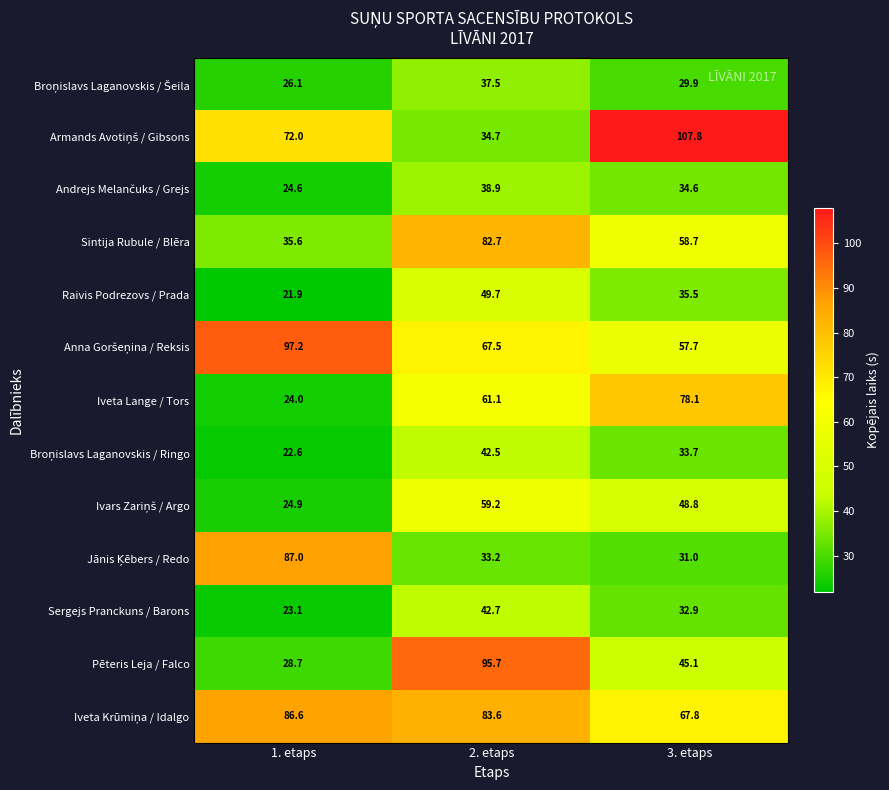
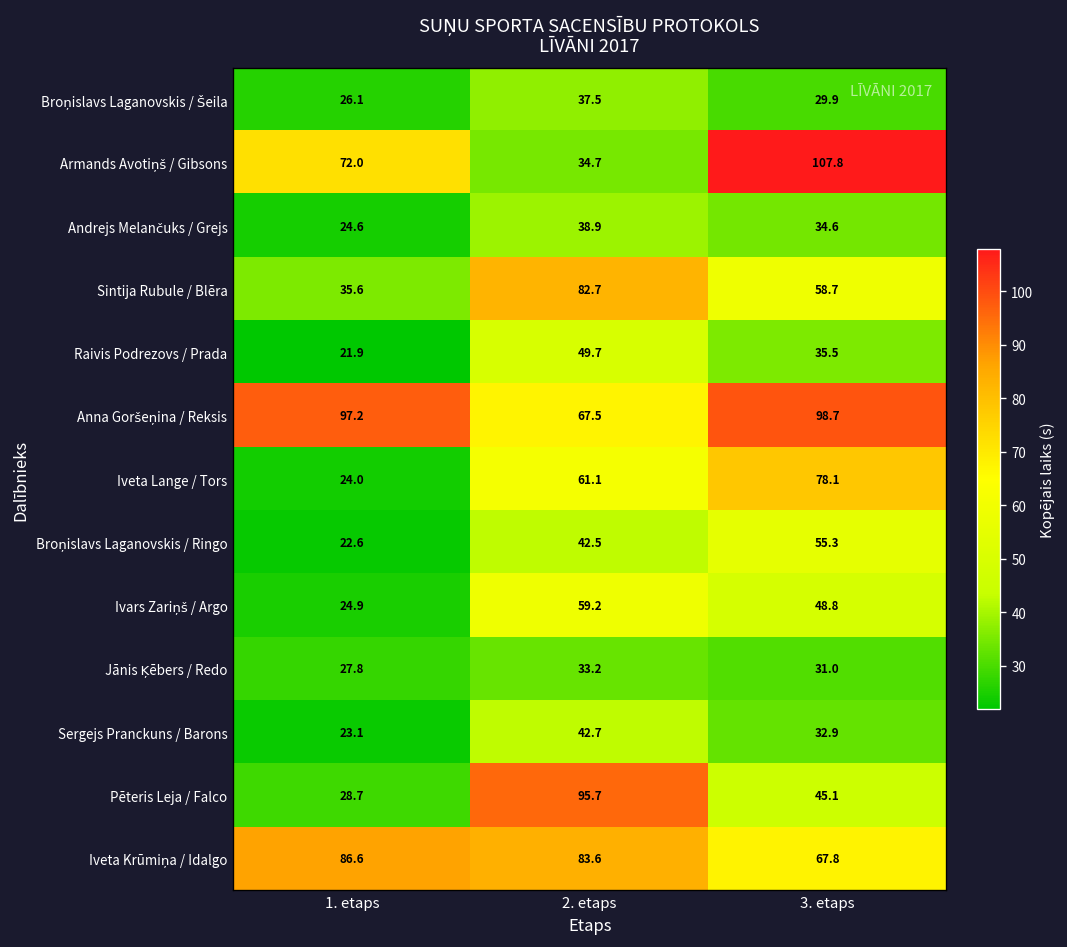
  {
    "Broņislavs Laganovskis / Šeila": {
      "1. etaps": 26.1,
      "2. etaps": 37.5
    },
    "Armands Avotiņš / Gibsons": {
      "1. etaps": 72.0,
      "2. etaps": 34.7,
      "3. etaps": 107.8
    },
    "Andrejs Melančuks / Grejs": {
      "1. etaps": 24.6,
      "2. etaps": 38.9,
      "3. etaps": 34.6
    },
    "Sintija Rubule / Blēra": {
      "1. etaps": 35.6,
      "2. etaps": 82.7,
      "3. etaps": 58.7
    },
    "Raivis Podrezovs / Prada": {
      "1. etaps": 21.9,
      "2. etaps": 49.7,
      "3. etaps": 35.5
    },
    "Anna Goršeņina / Reksis": {
      "1. etaps": 97.2,
      "2. etaps": 67.5,
-     "3. etaps": 57.7
+     "3. etaps": 98.7
    },
    "Iveta Lange / Tors": {
      "1. etaps": 24.0,
      "2. etaps": 61.1,
      "3. etaps": 78.1
    },
    "Broņislavs Laganovskis / Ringo": {
      "1. etaps": 22.6,
      "2. etaps": 42.5,
-     "3. etaps": 33.7
+     "3. etaps": 55.3
    },
    "Ivars Zariņš / Argo": {
      "1. etaps": 24.9,
      "2. etaps": 59.2,
      "3. etaps": 48.8
    },
    "Jānis Ķēbers / Redo": {
-     "1. etaps": 87.0,
+     "1. etaps": 27.8,
      "2. etaps": 33.2,
      "3. etaps": 31.0
    },
    "Sergejs Pranckuns / Barons": {
      "1. etaps": 23.1,
      "2. etaps": 42.7,
      "3. etaps": 32.9
    },
    "Pēteris Leja / Falco": {
      "1. etaps": 28.7,
      "2. etaps": 95.7,
      "3. etaps": 45.1
    },
    "Iveta Krūmiņa / Idalgo": {
      "1. etaps": 86.6,
      "2. etaps": 83.6,
      "3. etaps": 67.8
    }
  }
